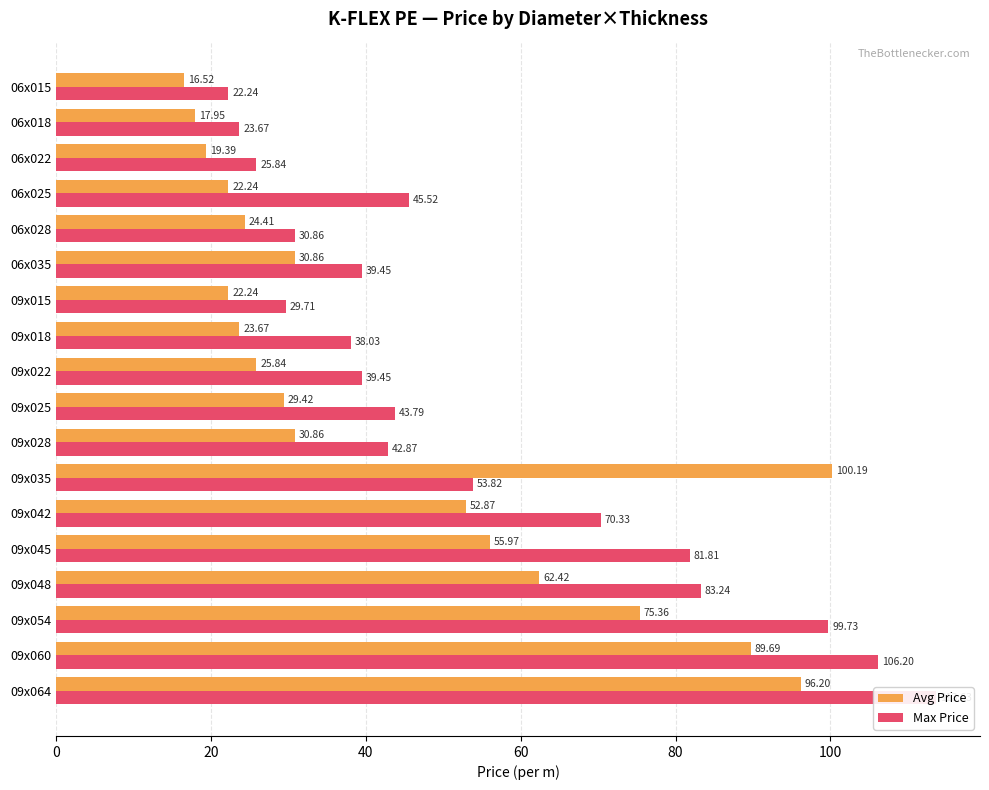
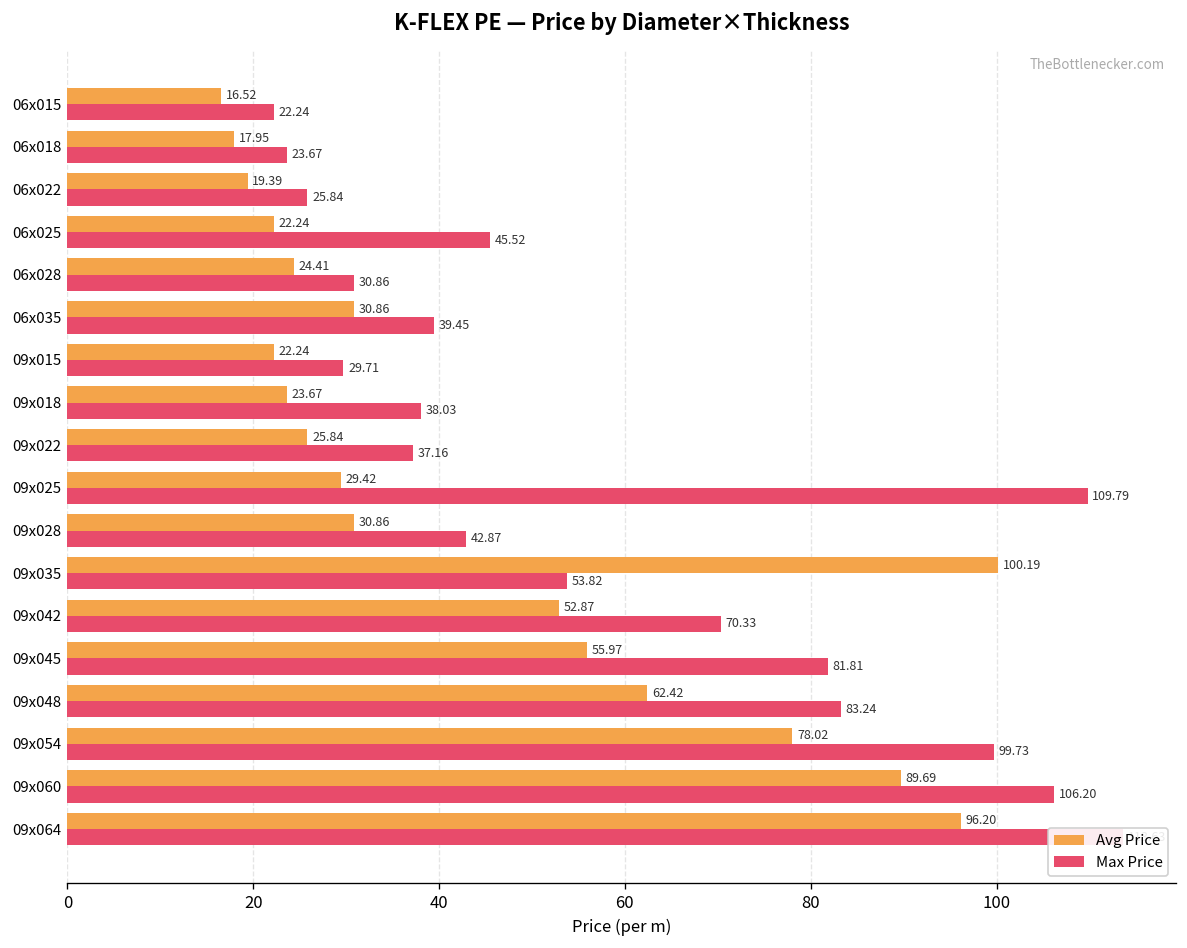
  {
    "Avg Price": {
      "06x015": 16.52,
      "06x018": 17.95,
      "06x022": 19.39,
      "06x025": 22.24,
      "06x028": 24.41,
      "06x035": 30.86,
      "09x015": 22.24,
      "09x018": 23.67,
      "09x022": 25.84,
      "09x025": 29.42,
      "09x028": 30.86,
      "09x035": 100.19,
      "09x042": 52.87,
      "09x045": 55.97,
      "09x048": 62.42,
-     "09x054": 75.36,
+     "09x054": 78.02,
      "09x060": 89.69,
      "09x064": 96.20
    },
    "Max Price": {
      "06x015": 22.24,
      "06x018": 23.67,
      "06x022": 25.84,
      "06x025": 45.52,
      "06x028": 30.86,
      "06x035": 39.45,
      "09x015": 29.71,
      "09x018": 38.03,
-     "09x022": 39.45,
-     "09x025": 43.79,
+     "09x022": 37.16,
+     "09x025": 109.79,
      "09x028": 42.87,
      "09x035": 53.82,
      "09x042": 70.33,
      "09x045": 81.81,
      "09x048": 83.24,
      "09x054": 99.73,
      "09x060": 106.20
    }
  }
